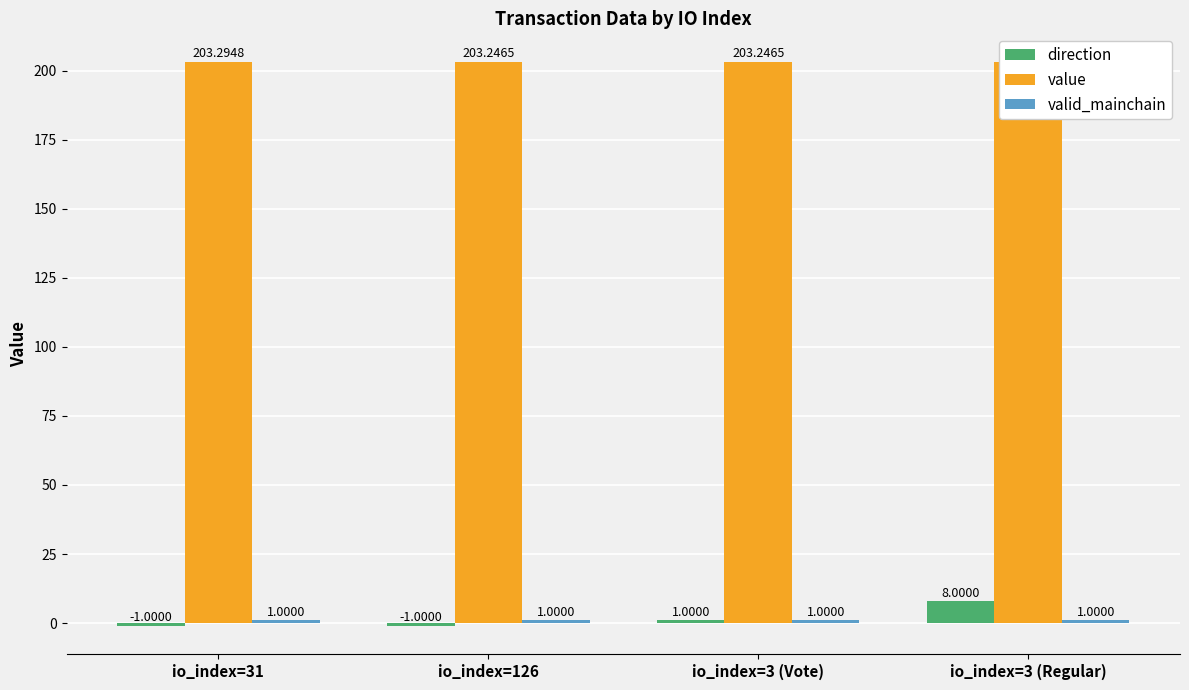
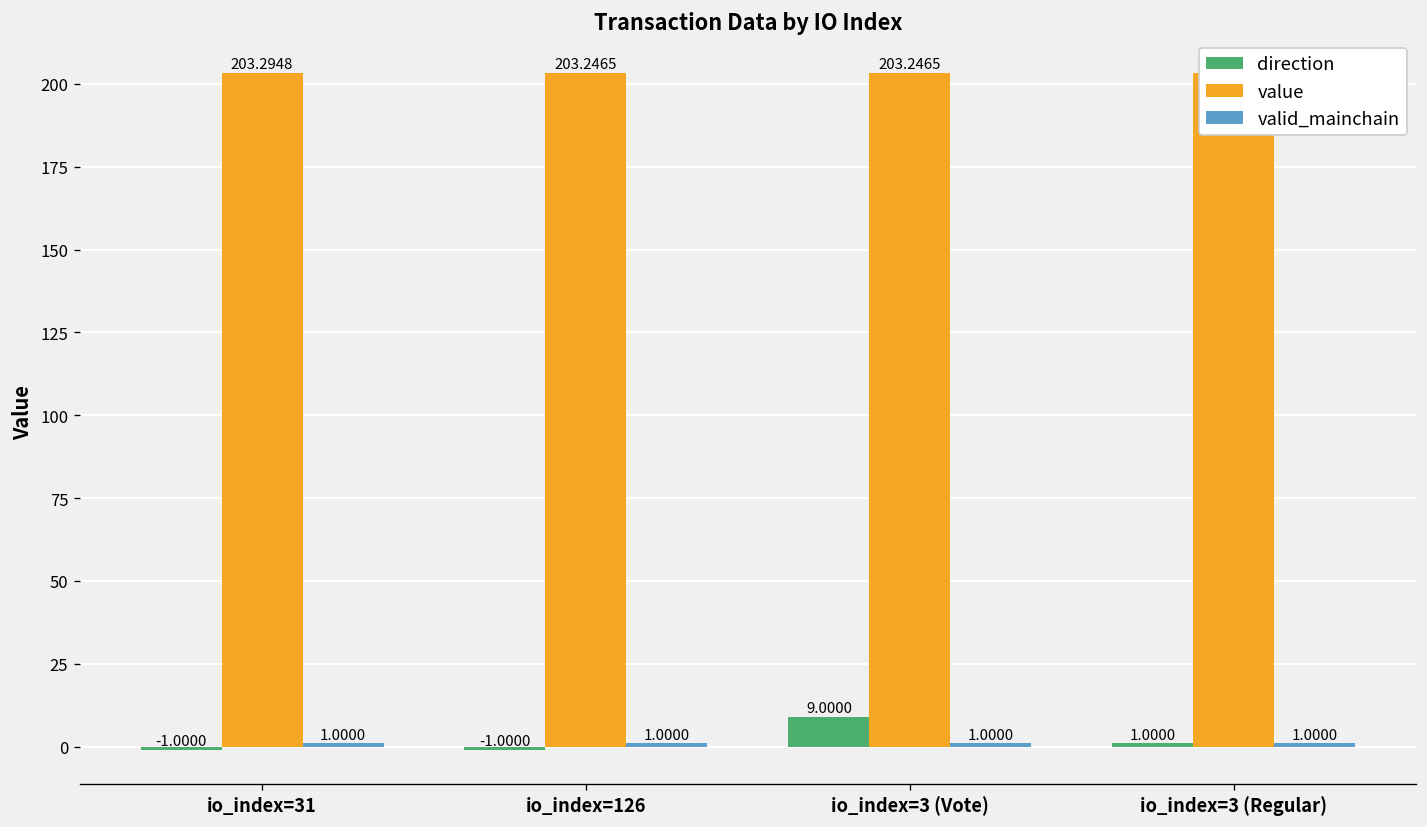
  {
    "direction": {
      "io_index=31": -1.0000,
      "io_index=126": -1.0000,
-     "io_index=3 (Vote)": 1.0000,
-     "io_index=3 (Regular)": 8.0000
+     "io_index=3 (Vote)": 9.0000,
+     "io_index=3 (Regular)": 1.0000
    },
    "value": {
      "io_index=31": 203.2948,
      "io_index=126": 203.2465,
      "io_index=3 (Vote)": 203.2465
    },
    "valid_mainchain": {
      "io_index=31": 1.0000,
      "io_index=126": 1.0000,
      "io_index=3 (Vote)": 1.0000,
      "io_index=3 (Regular)": 1.0000
    }
  }
